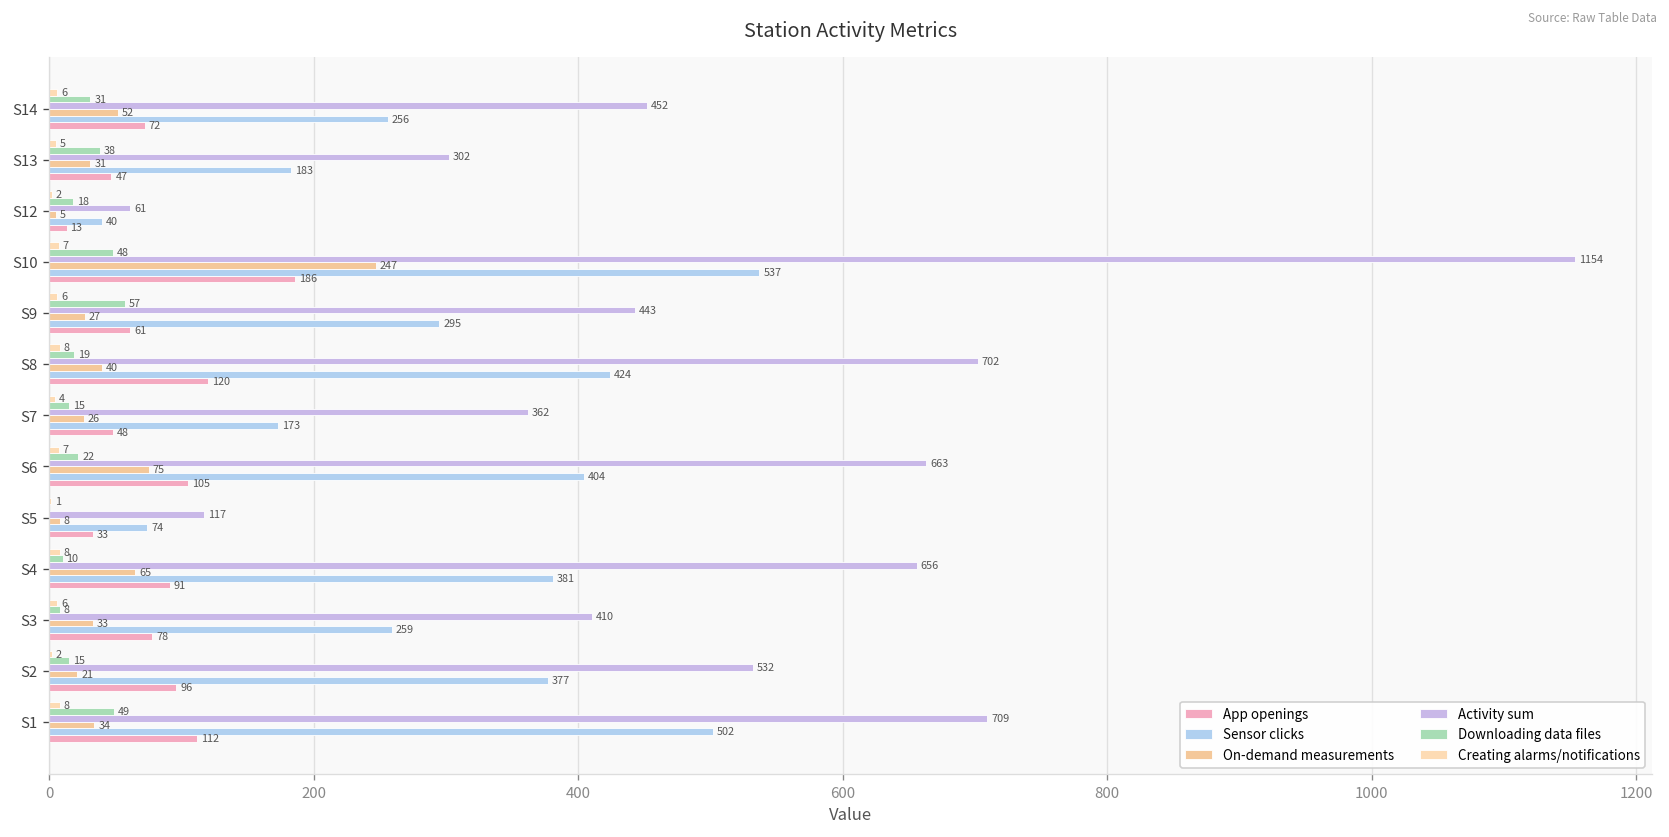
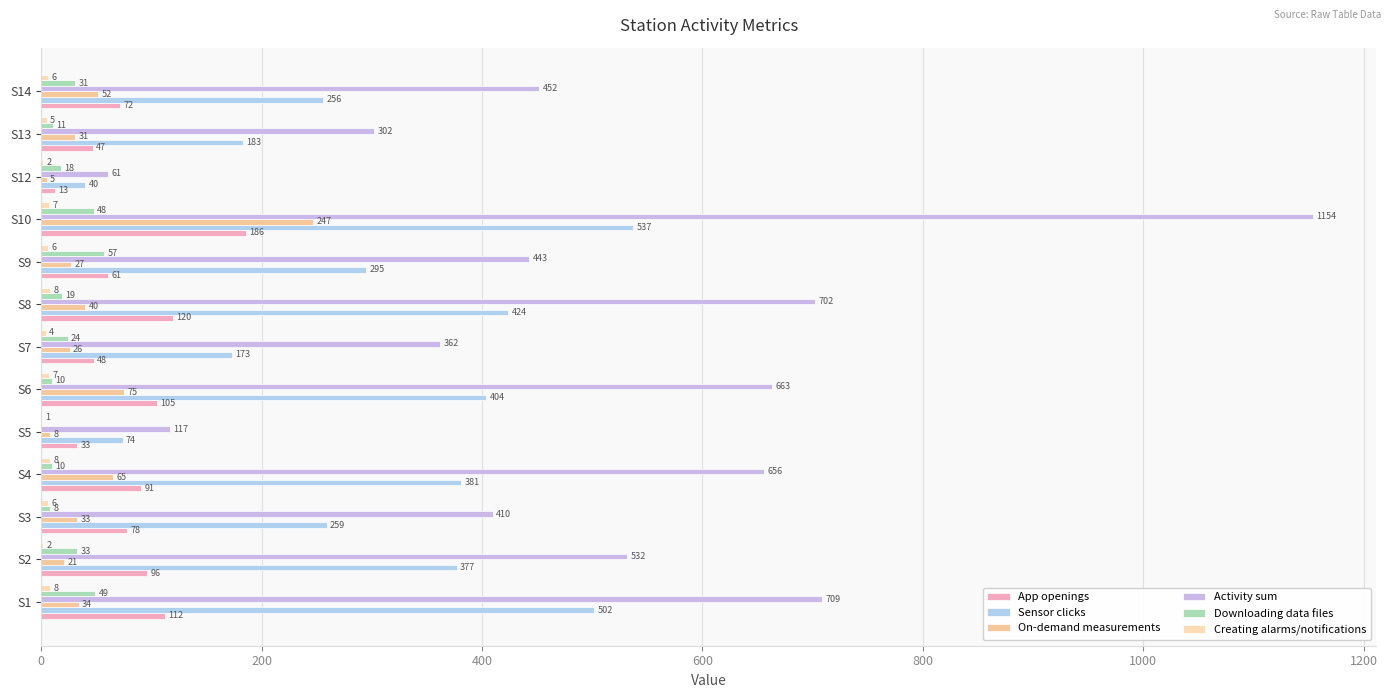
  {
    "Downloading data files": {
      "S14": 31,
-     "S13": 38,
+     "S13": 11,
      "S12": 18,
      "S10": 48,
      "S9": 57,
      "S8": 19,
-     "S7": 15,
-     "S6": 22,
+     "S7": 24,
+     "S6": 10,
      "S4": 10,
-     "S2": 15,
+     "S2": 33,
      "S1": 49
    }
  }
